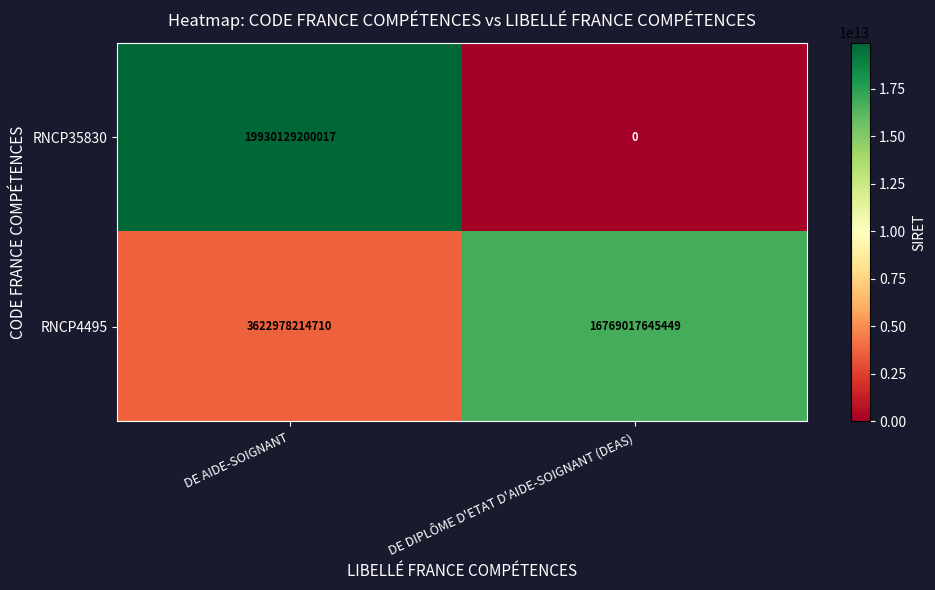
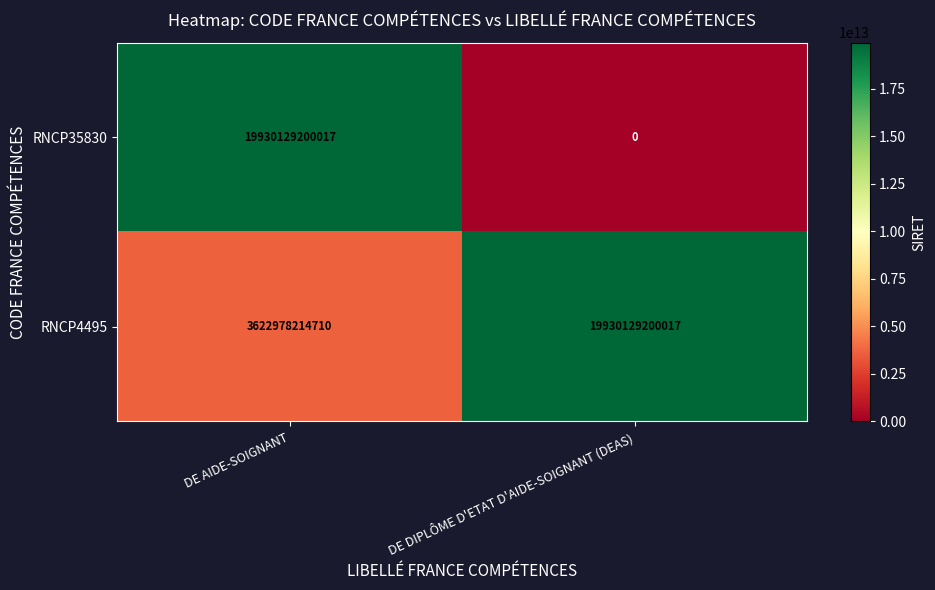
  {
    "RNCP35830": {
      "DE AIDE-SOIGNANT": 19930129200017,
      "DE DIPLÔME D'ETAT D'AIDE-SOIGNANT (DEAS)": 0
    },
    "RNCP4495": {
      "DE AIDE-SOIGNANT": 3622978214710,
-     "DE DIPLÔME D'ETAT D'AIDE-SOIGNANT (DEAS)": 16769017645449
+     "DE DIPLÔME D'ETAT D'AIDE-SOIGNANT (DEAS)": 19930129200017
    }
  }
